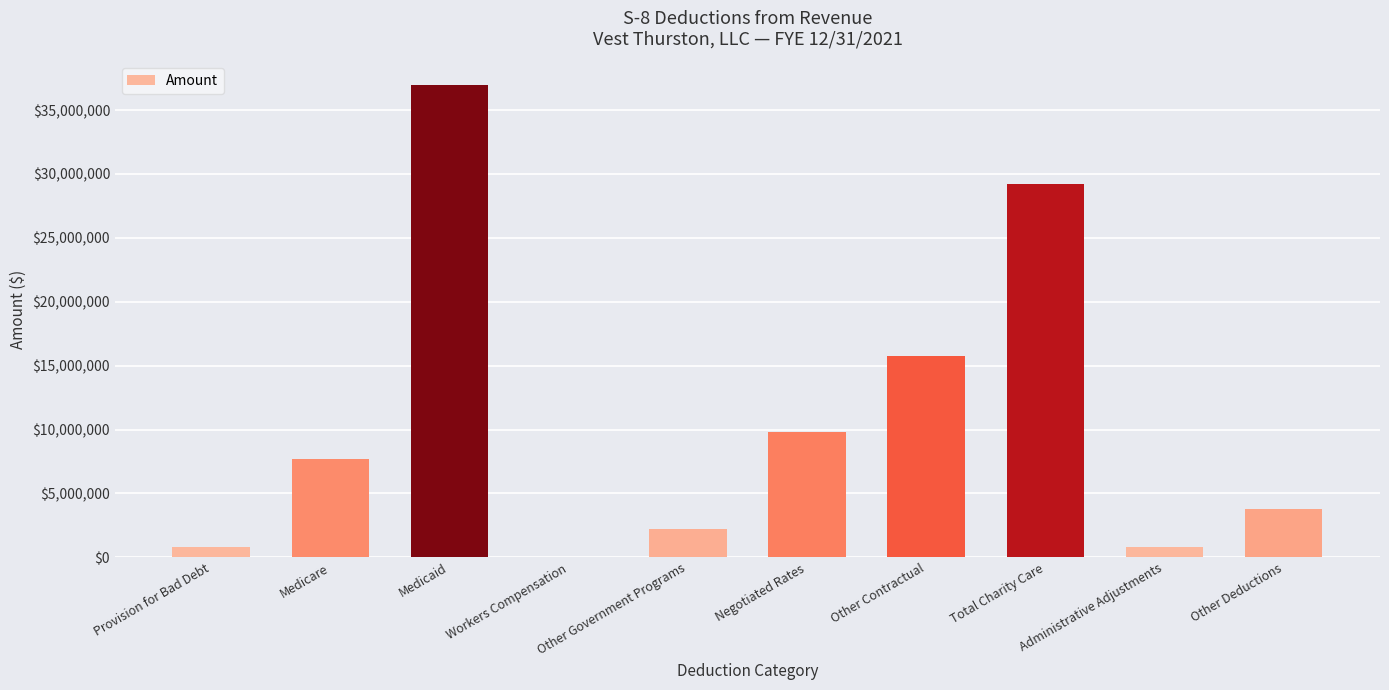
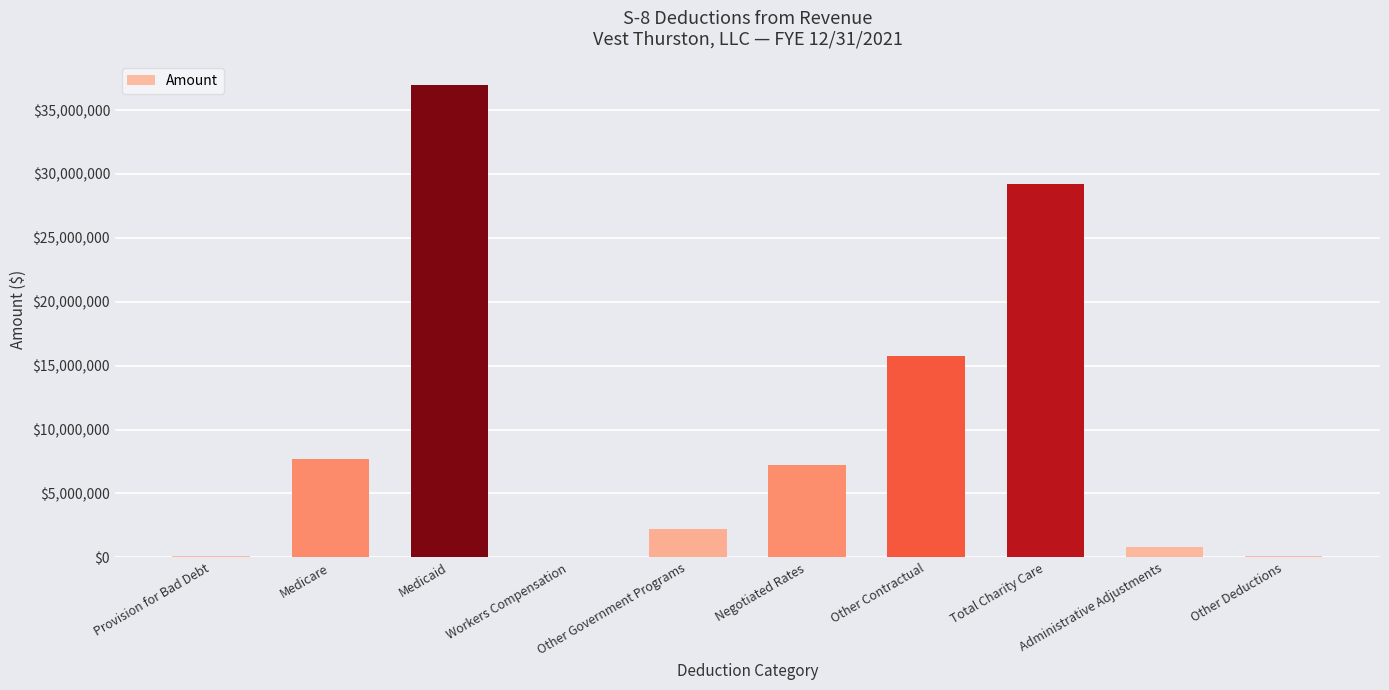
  {
-   "Provision for Bad Debt": "$800,000",
+   "Provision for Bad Debt": "$100,000",
    "Medicare": "$7,700,000",
    "Medicaid": "$37,000,000",
    "Workers Compensation": "$0",
    "Other Government Programs": "$2,200,000",
-   "Negotiated Rates": "$9,800,000",
+   "Negotiated Rates": "$7,200,000",
    "Other Contractual": "$15,800,000",
    "Total Charity Care": "$29,200,000",
    "Administrative Adjustments": "$800,000",
-   "Other Deductions": "$3,800,000"
+   "Other Deductions": "$100,000"
  }
